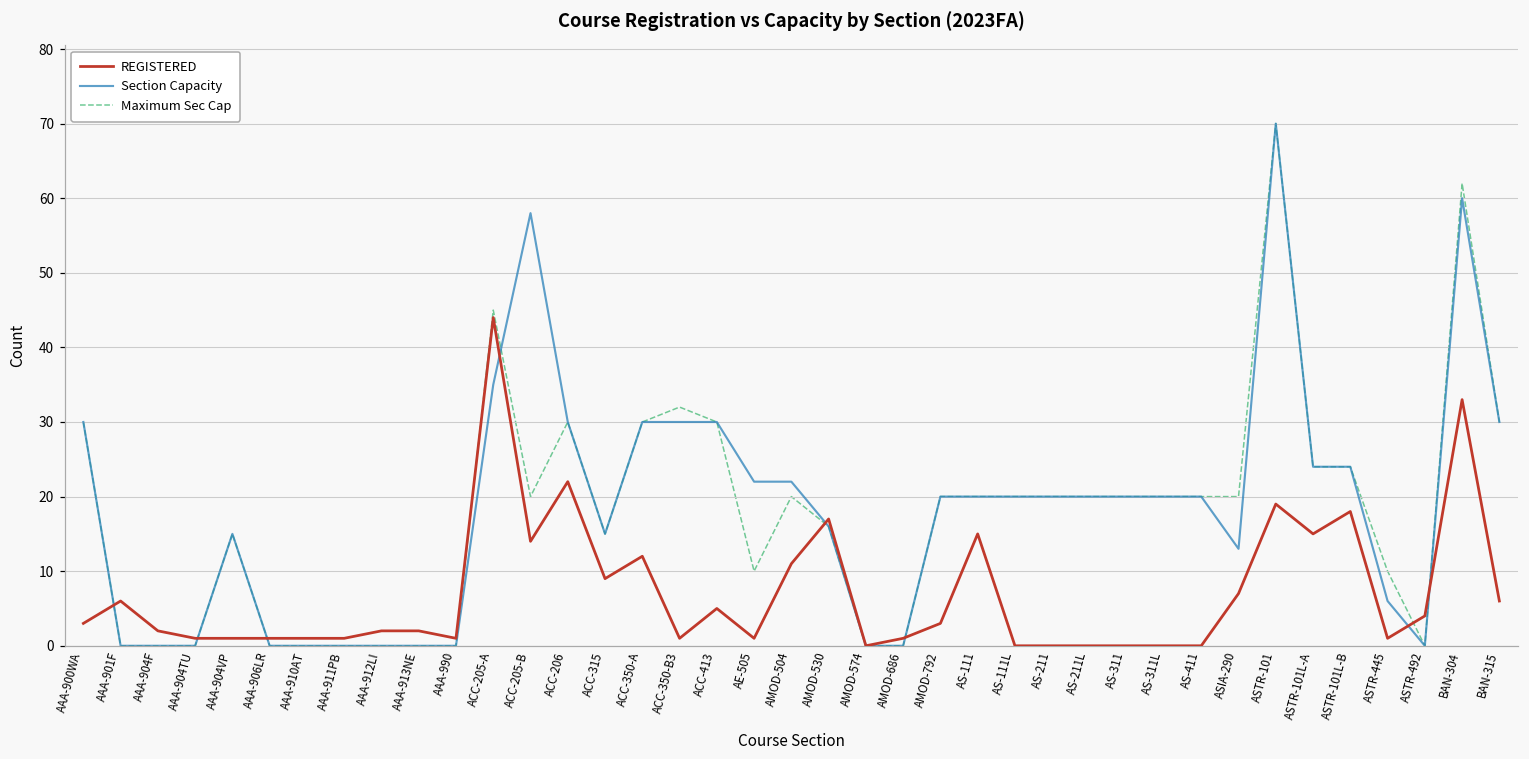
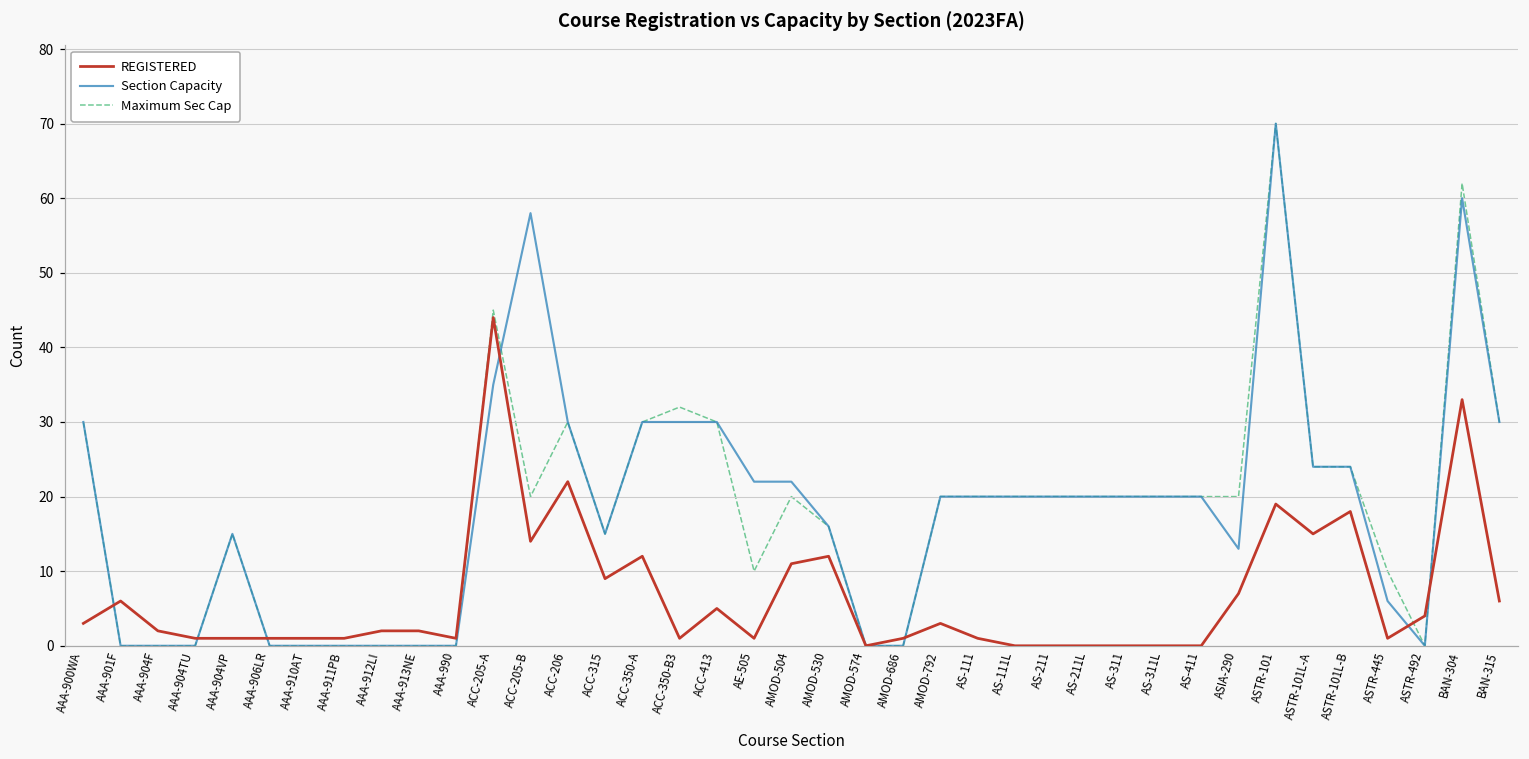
  {
    "REGISTERED": {
      "AAA-900WA": 3,
      "AAA-901F": 6,
      "AAA-904F": 2,
      "AAA-904TU": 1,
      "AAA-904VP": 1,
      "AAA-906LR": 1,
      "AAA-910AT": 1,
      "AAA-911PB": 1,
      "AAA-912LI": 2,
      "AAA-913NE": 2,
      "AAA-990": 1,
      "ACC-205-A": 44,
      "ACC-205-B": 14,
      "ACC-206": 22,
      "ACC-315": 9,
      "ACC-350-A": 12,
      "ACC-350-B3": 1,
      "ACC-413": 5,
      "AE-505": 1,
      "AMOD-504": 11,
-     "AMOD-530": 17,
+     "AMOD-530": 12,
      "AMOD-686": 1,
      "AMOD-792": 3,
-     "AS-111": 15,
+     "AS-111": 1,
      "AS-111L": 0,
      "AS-211": 0,
      "AS-211L": 0,
      "AS-311": 0,
      "AS-311L": 0,
      "AS-411": 0,
      "ASIA-290": 7,
      "ASTR-101": 19,
      "ASTR-101L-A": 15,
      "ASTR-101L-B": 18,
      "ASTR-445": 1,
      "ASTR-492": 4,
      "BAN-304": 33,
      "BAN-315": 6
    },
    "Section Capacity": {
      "ACC-205-A": 35,
      "ACC-205-B": 58,
      "ACC-350-B3": 30,
      "AE-505": 22,
      "AMOD-504": 22,
      "ASIA-290": 13,
      "ASTR-445": 6,
      "BAN-304": 60
    },
    "Maximum Sec Cap": {
      "ACC-205-A": 45,
      "ACC-205-B": 20,
      "ACC-350-B3": 32,
      "AE-505": 10,
      "AMOD-504": 20,
      "ASIA-290": 20,
      "ASTR-445": 10,
      "BAN-304": 62
    }
  }
